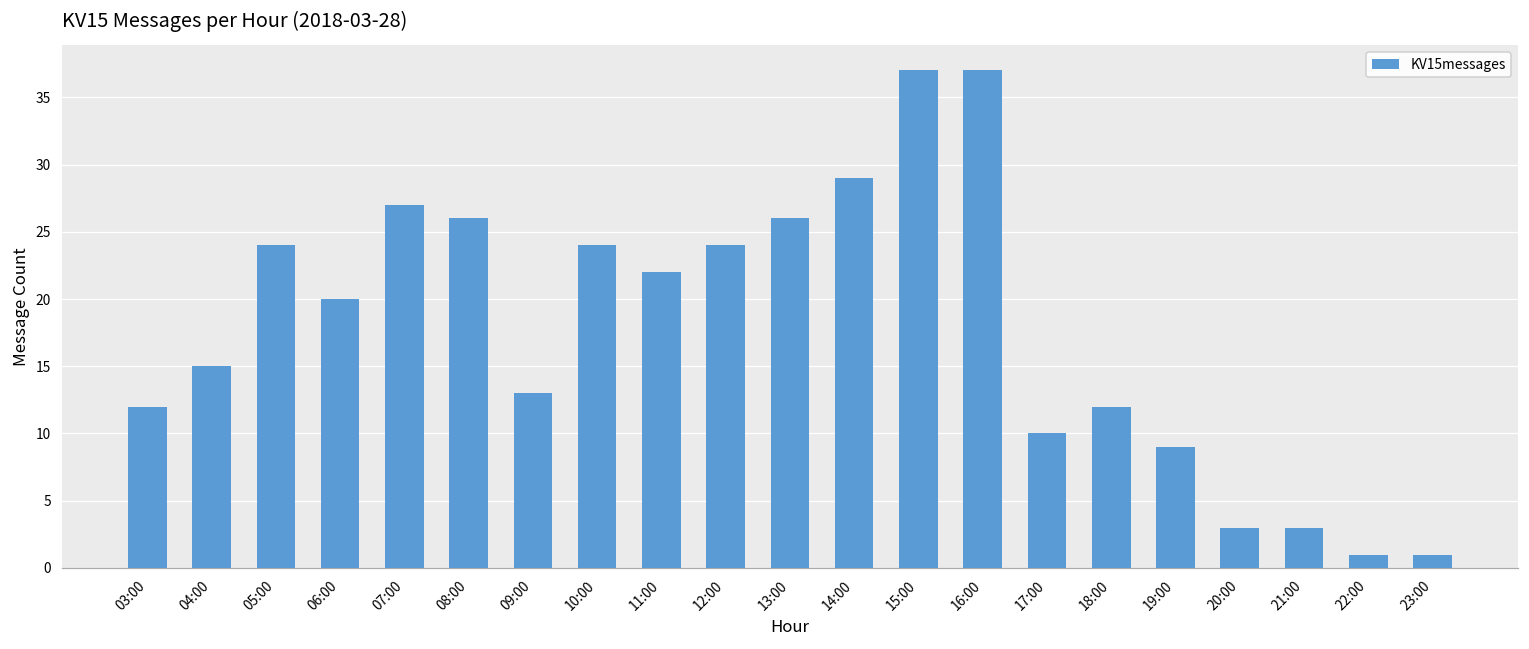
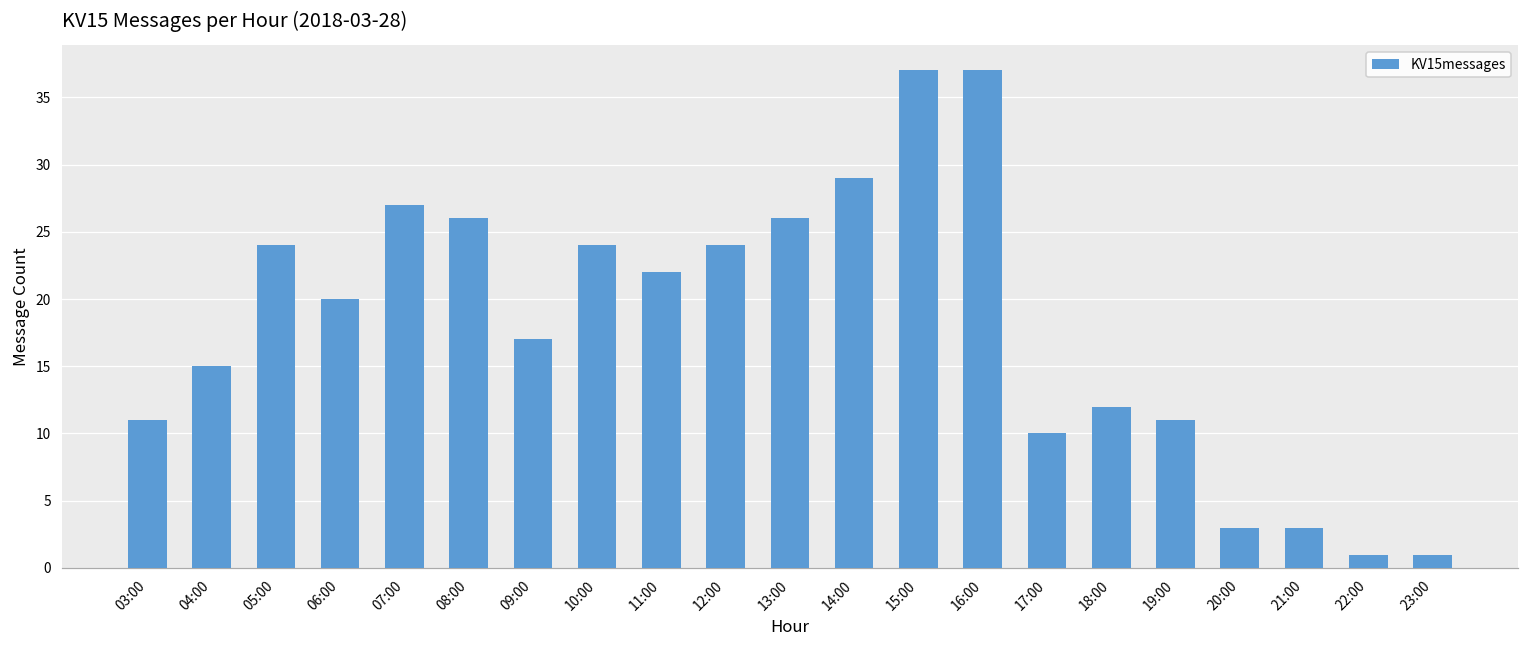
  {
-   "03:00": 12,
+   "03:00": 11,
    "04:00": 15,
    "05:00": 24,
    "06:00": 20,
    "07:00": 27,
    "08:00": 26,
-   "09:00": 13,
+   "09:00": 17,
    "10:00": 24,
    "11:00": 22,
    "12:00": 24,
    "13:00": 26,
    "14:00": 29,
    "15:00": 37,
    "16:00": 37,
    "17:00": 10,
    "18:00": 12,
-   "19:00": 9,
+   "19:00": 11,
    "20:00": 3,
    "21:00": 3,
    "22:00": 1,
    "23:00": 1
  }
